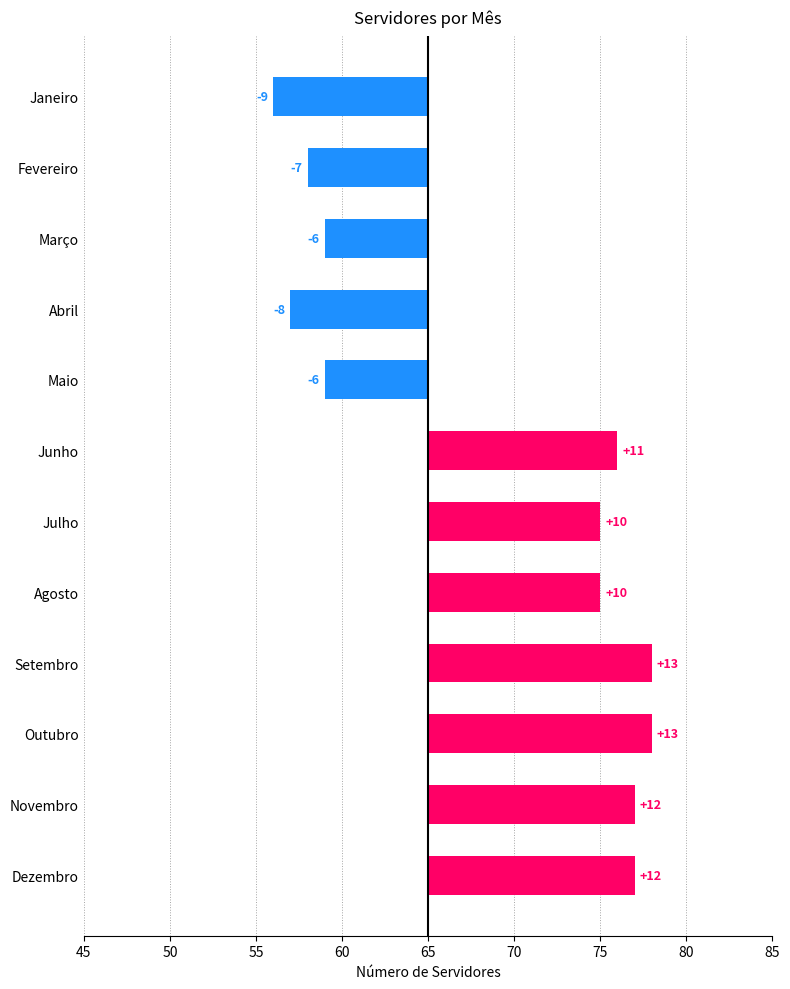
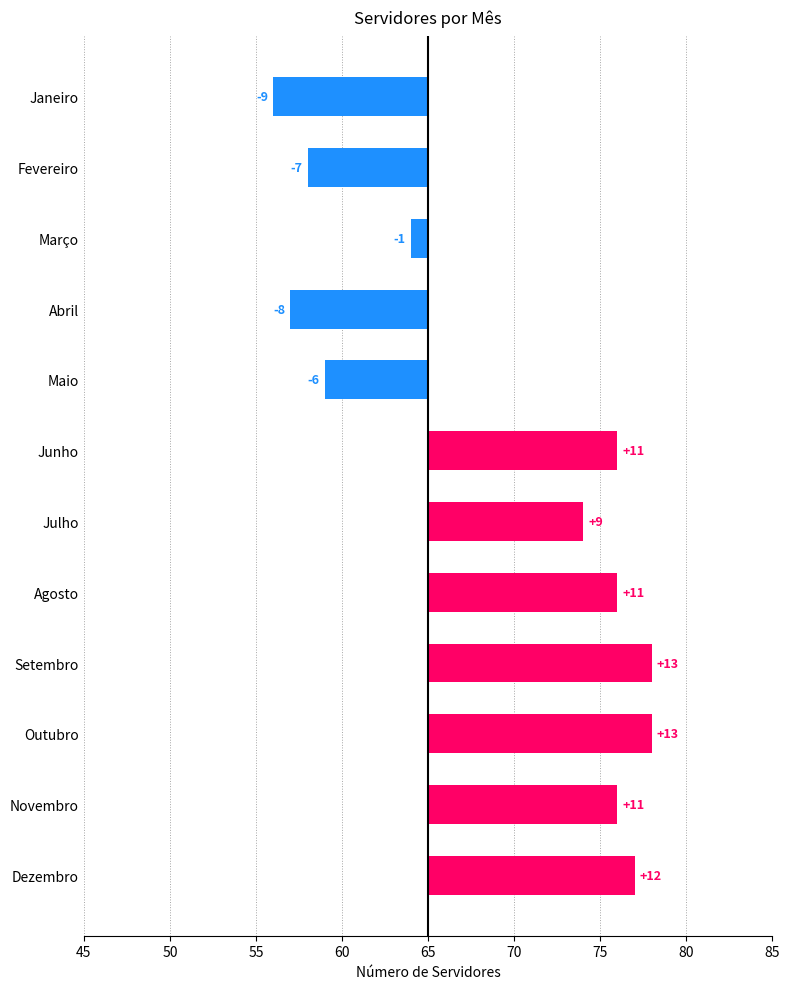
  {
    "Janeiro": "-9",
    "Fevereiro": "-7",
-   "Março": "-6",
+   "Março": "-1",
    "Abril": "-8",
    "Maio": "-6",
    "Junho": "+11",
-   "Julho": "+10",
-   "Agosto": "+10",
+   "Julho": "+9",
+   "Agosto": "+11",
    "Setembro": "+13",
    "Outubro": "+13",
-   "Novembro": "+12",
+   "Novembro": "+11",
    "Dezembro": "+12"
  }
